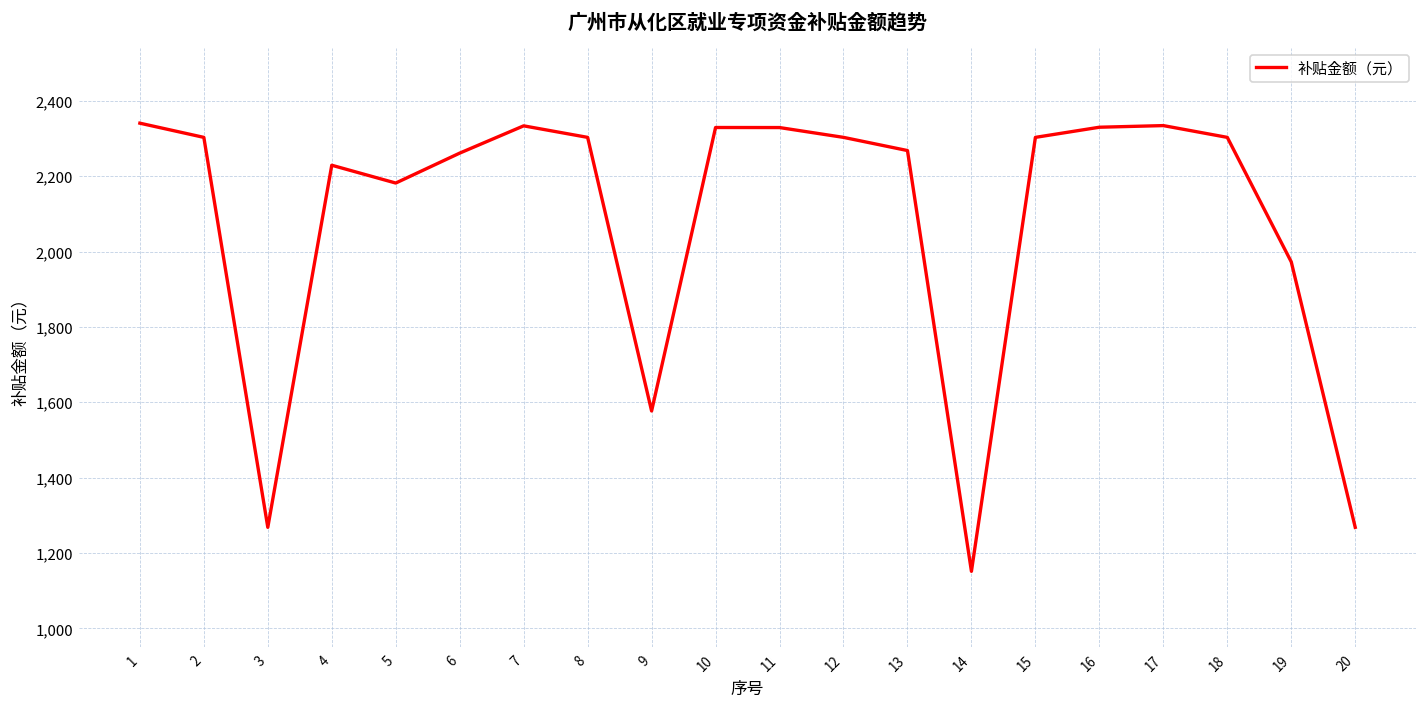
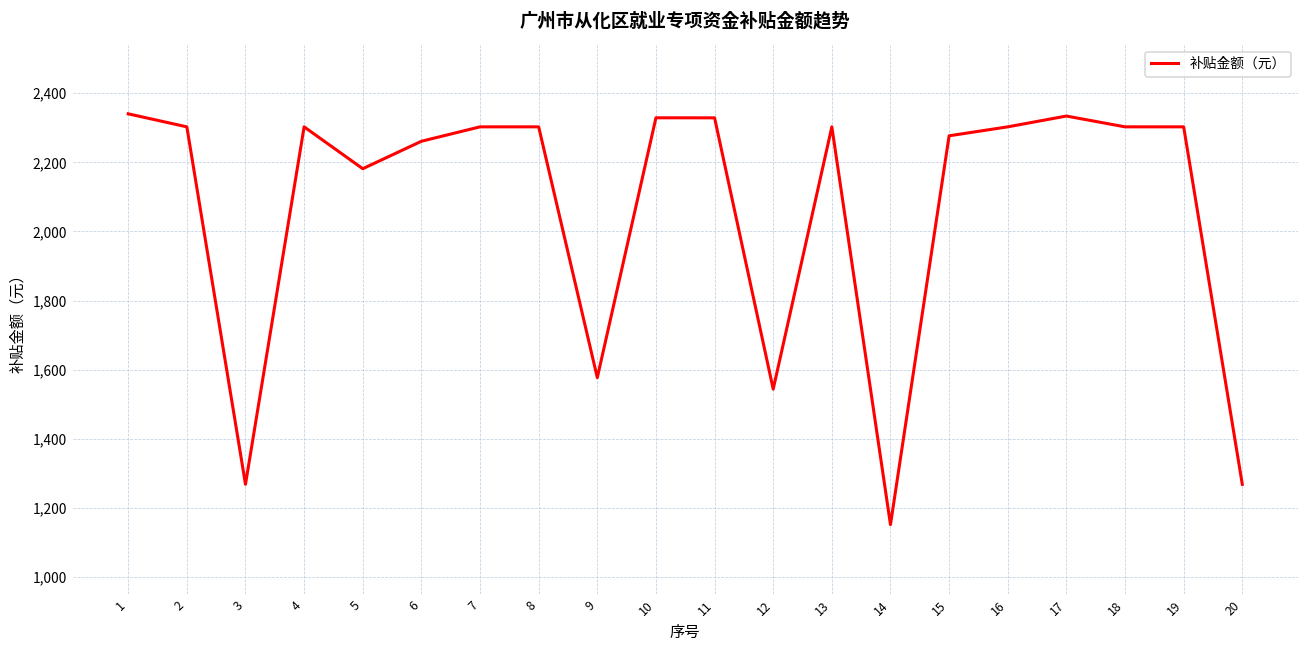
  {
    "1": "2,340",
    "2": "2,300",
    "3": "1,270",
-   "4": "2,230",
+   "4": "2,300",
    "5": "2,180",
    "6": "2,260",
-   "7": "2,330",
+   "7": "2,300",
    "8": "2,300",
    "9": "1,580",
    "10": "2,330",
    "11": "2,330",
-   "12": "2,300",
-   "13": "2,270",
+   "12": "1,540",
+   "13": "2,300",
    "14": "1,150",
-   "15": "2,300",
-   "16": "2,330",
+   "15": "2,280",
+   "16": "2,300",
    "17": "2,330",
    "18": "2,300",
-   "19": "1,970",
+   "19": "2,300",
    "20": "1,270"
  }
